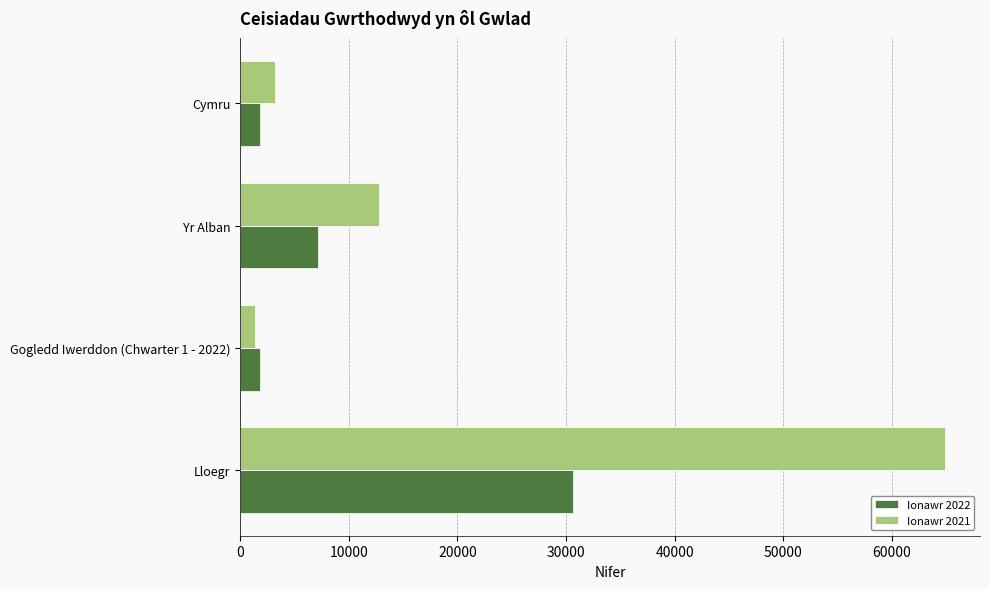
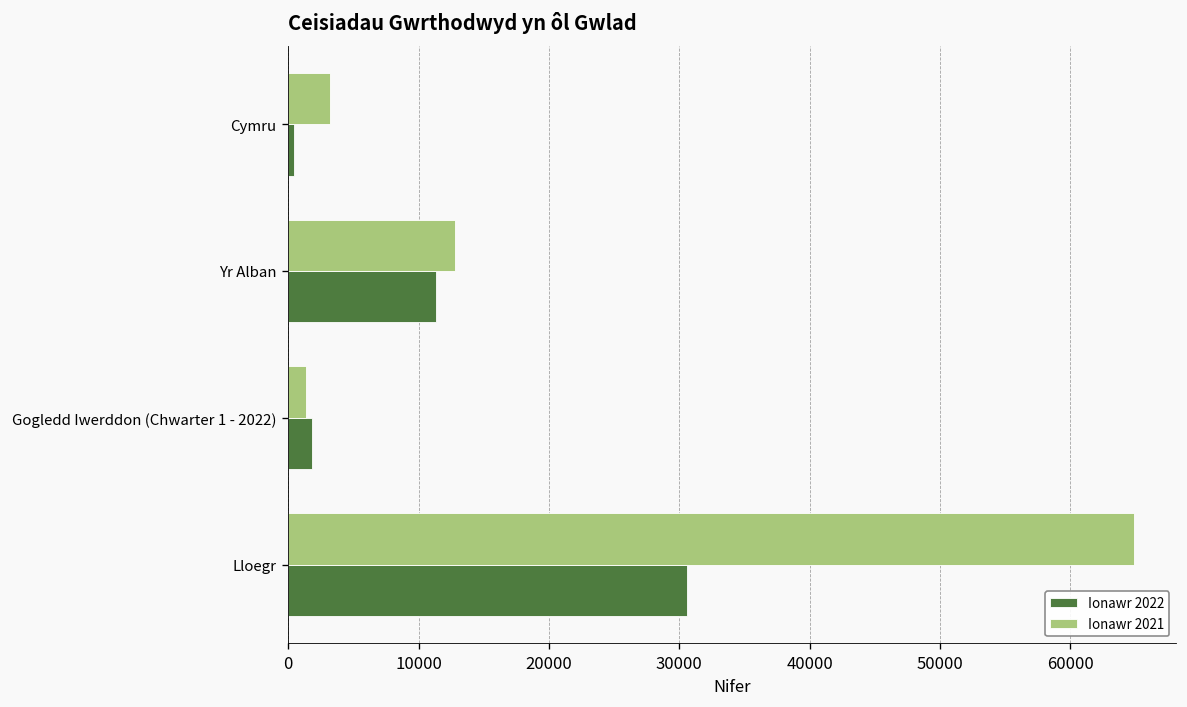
  {
    "Ionawr 2022": {
-     "Cymru": 1800,
-     "Yr Alban": 7200,
+     "Cymru": 500,
+     "Yr Alban": 11400,
      "Gogledd Iwerddon (Chwarter 1 - 2022)": 1800,
      "Lloegr": 30600
    },
    "Ionawr 2021": {
      "Cymru": 3200,
      "Yr Alban": 12800,
      "Gogledd Iwerddon (Chwarter 1 - 2022)": 1300,
      "Lloegr": 64900
    }
  }
